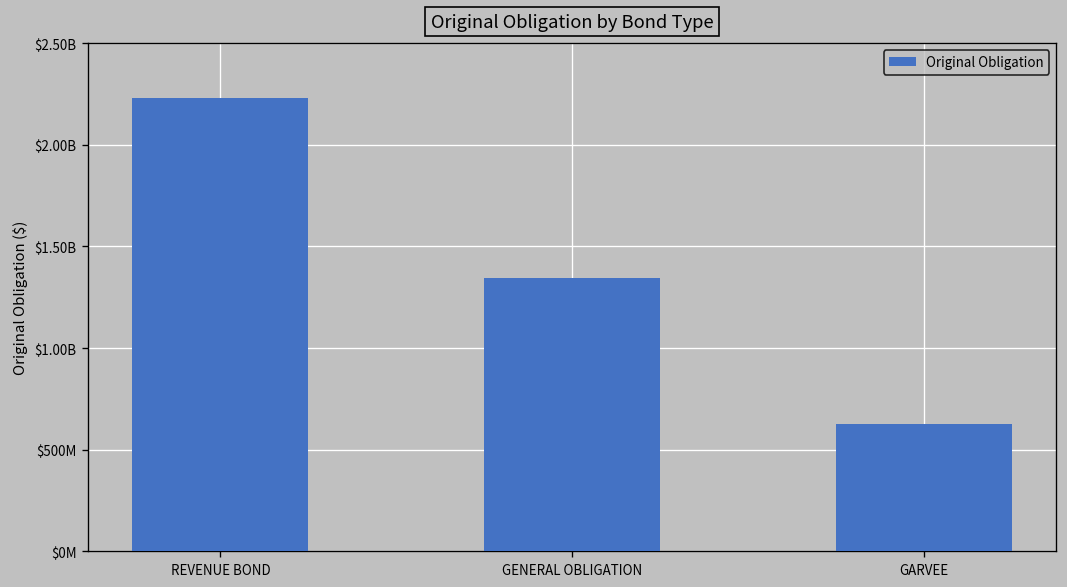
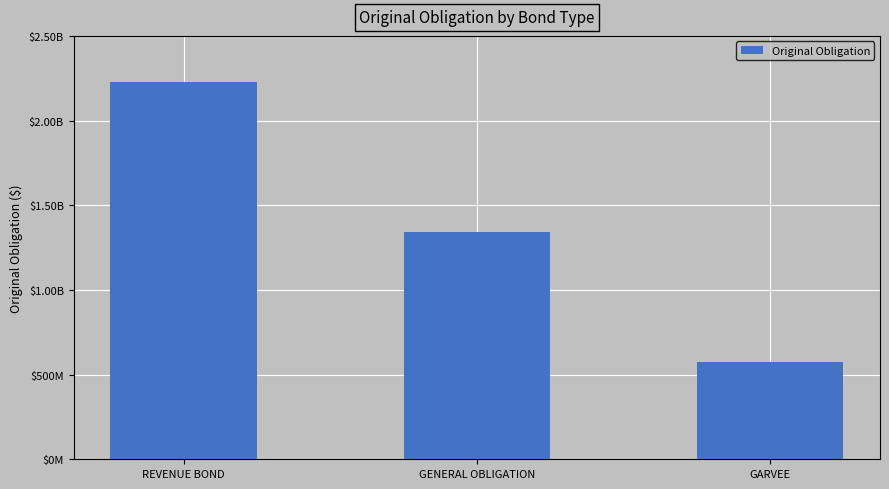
  {
    "REVENUE BOND": "$2230000000",
    "GENERAL OBLIGATION": "$1340000000",
-   "GARVEE": "$630000000"
+   "GARVEE": "$580000000"
  }
